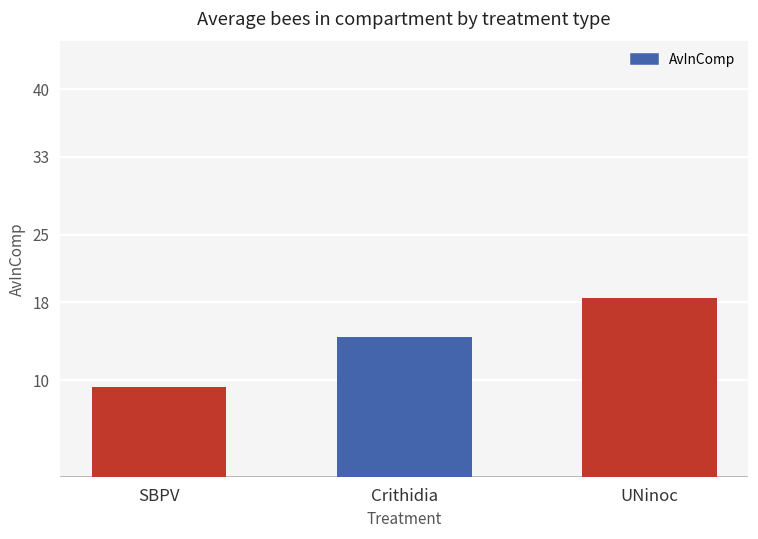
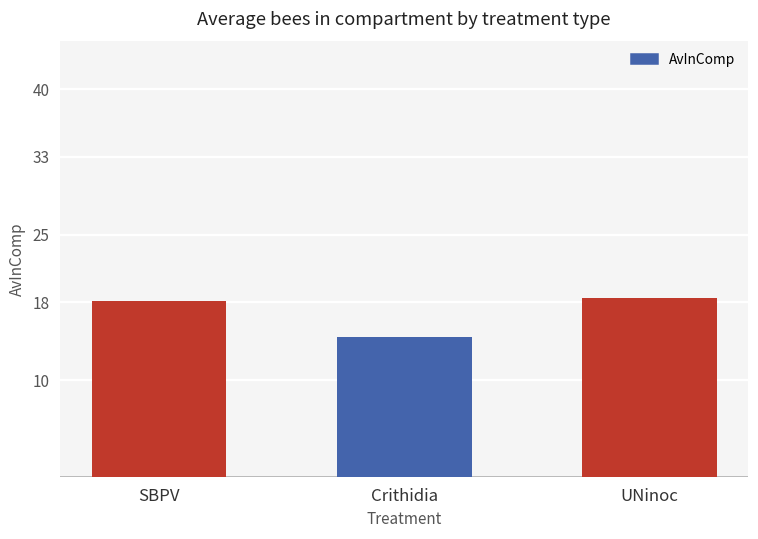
  {
-   "SBPV": 9,
+   "SBPV": 18,
    "Crithidia": 14,
    "UNinoc": 18
  }
